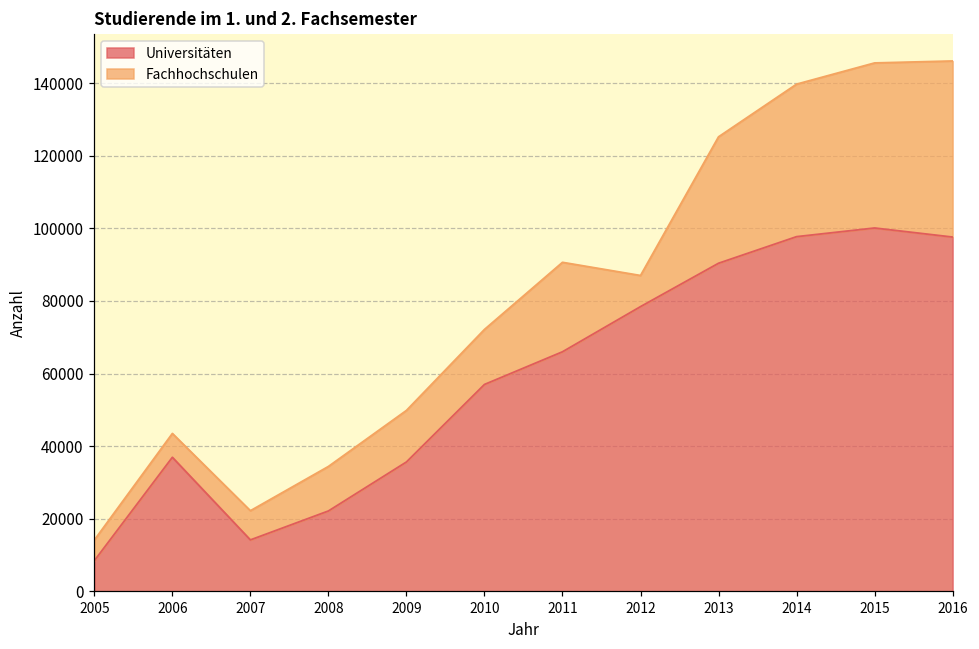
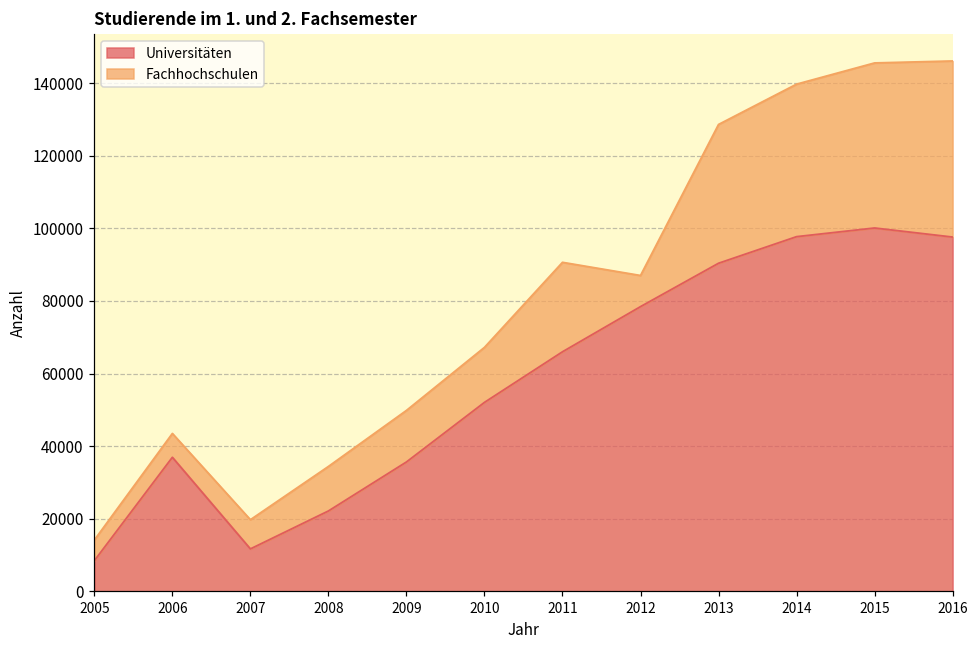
  {
    "Universitäten": {
      "2005": 8000,
      "2006": 37000,
-     "2007": 14000,
+     "2007": 12000,
      "2008": 22000,
      "2009": 36000,
-     "2010": 57000,
+     "2010": 52000,
      "2011": 66000,
      "2012": 78000,
      "2013": 90000,
      "2014": 98000,
      "2015": 100000,
      "2016": 98000
    },
    "Fachhochschulen": {
      "2005": 6000,
      "2006": 7000,
      "2007": 8000,
      "2008": 12000,
      "2009": 14000,
      "2010": 15000,
      "2011": 25000,
      "2012": 9000,
-     "2013": 35000,
+     "2013": 38000,
      "2014": 42000,
      "2015": 45000,
      "2016": 48000
    }
  }
